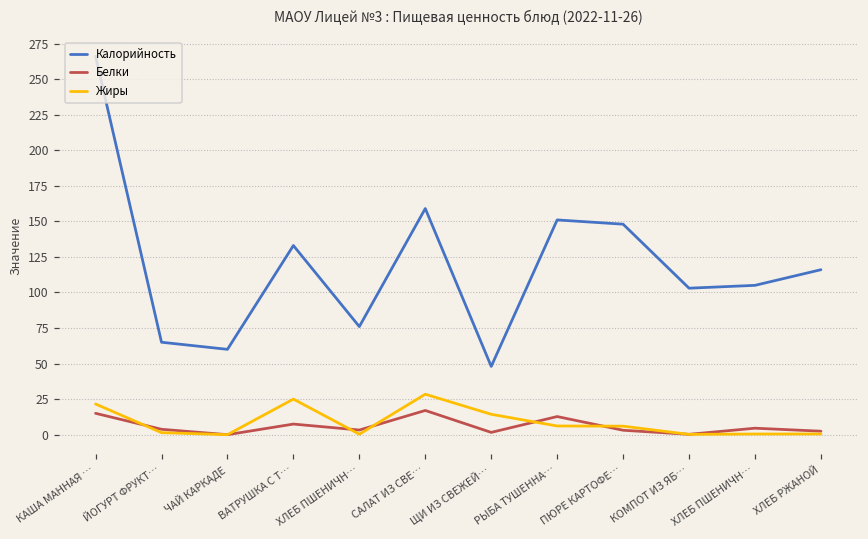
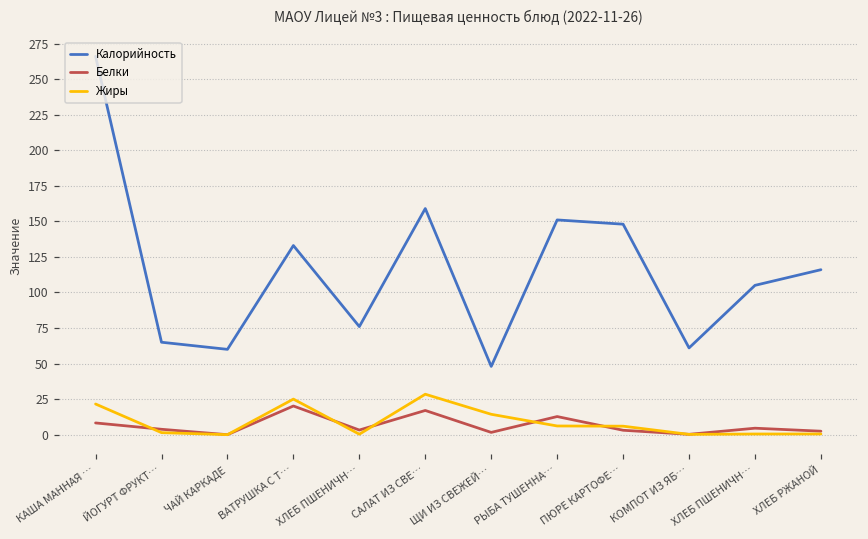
  {
    "Калорийность": {
      "ЙОГУРТ ФРУКТ…": 65,
      "ЧАЙ КАРКАДЕ": 60,
      "ВАТРУШКА С Т…": 133,
      "САЛАТ ИЗ СВЕ…": 159,
      "ЩИ ИЗ СВЕЖЕЙ…": 48,
      "РЫБА ТУШЕННА…": 151,
      "ПЮРЕ КАРТОФЕ…": 148,
-     "КОМПОТ ИЗ ЯБ…": 103,
+     "КОМПОТ ИЗ ЯБ…": 61,
      "ХЛЕБ РЖАНОЙ": 116
    },
    "Белки": {
-     "КАША МАННАЯ …": 15,
+     "КАША МАННАЯ …": 8,
      "ЙОГУРТ ФРУКТ…": 4,
-     "ВАТРУШКА С Т…": 7,
+     "ВАТРУШКА С Т…": 20,
      "САЛАТ ИЗ СВЕ…": 17,
      "ЩИ ИЗ СВЕЖЕЙ…": 2,
      "РЫБА ТУШЕННА…": 13,
      "ПЮРЕ КАРТОФЕ…": 3
    },
    "Жиры": {
      "КАША МАННАЯ …": 22,
      "ЙОГУРТ ФРУКТ…": 1,
      "ВАТРУШКА С Т…": 25,
      "САЛАТ ИЗ СВЕ…": 28,
      "ЩИ ИЗ СВЕЖЕЙ…": 14,
      "РЫБА ТУШЕННА…": 6,
      "ПЮРЕ КАРТОФЕ…": 6
    }
  }
